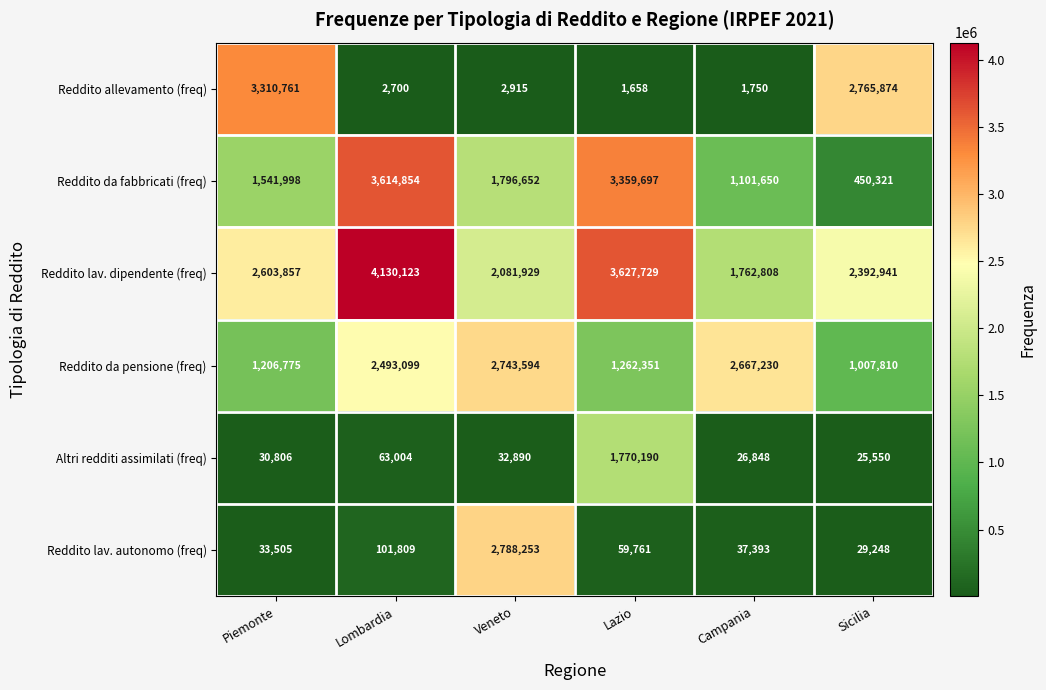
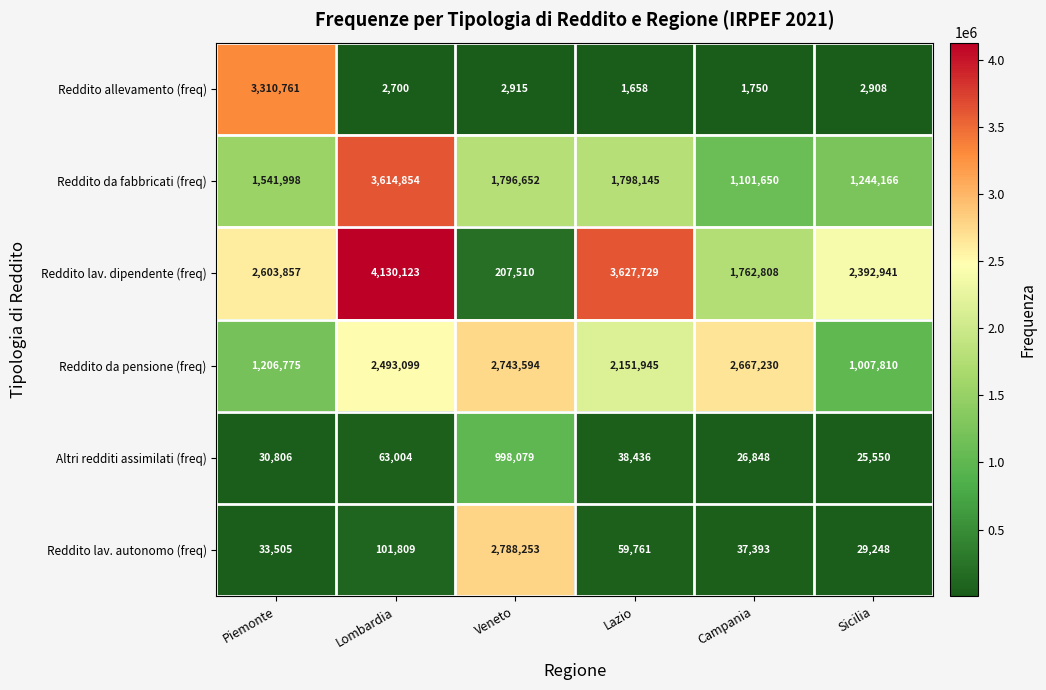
  {
    "Reddito allevamento (freq)": {
      "Piemonte": "3,310,761",
      "Lombardia": "2,700",
      "Veneto": "2,915",
      "Lazio": "1,658",
      "Campania": "1,750",
-     "Sicilia": "2,765,874"
+     "Sicilia": "2,908"
    },
    "Reddito da fabbricati (freq)": {
      "Piemonte": "1,541,998",
      "Lombardia": "3,614,854",
      "Veneto": "1,796,652",
-     "Lazio": "3,359,697",
+     "Lazio": "1,798,145",
      "Campania": "1,101,650",
-     "Sicilia": "450,321"
+     "Sicilia": "1,244,166"
    },
    "Reddito lav. dipendente (freq)": {
      "Piemonte": "2,603,857",
      "Lombardia": "4,130,123",
-     "Veneto": "2,081,929",
+     "Veneto": "207,510",
      "Lazio": "3,627,729",
      "Campania": "1,762,808",
      "Sicilia": "2,392,941"
    },
    "Reddito da pensione (freq)": {
      "Piemonte": "1,206,775",
      "Lombardia": "2,493,099",
      "Veneto": "2,743,594",
-     "Lazio": "1,262,351",
+     "Lazio": "2,151,945",
      "Campania": "2,667,230",
      "Sicilia": "1,007,810"
    },
    "Altri redditi assimilati (freq)": {
      "Piemonte": "30,806",
      "Lombardia": "63,004",
-     "Veneto": "32,890",
-     "Lazio": "1,770,190",
+     "Veneto": "998,079",
+     "Lazio": "38,436",
      "Campania": "26,848",
      "Sicilia": "25,550"
    },
    "Reddito lav. autonomo (freq)": {
      "Piemonte": "33,505",
      "Lombardia": "101,809",
      "Veneto": "2,788,253",
      "Lazio": "59,761",
      "Campania": "37,393",
      "Sicilia": "29,248"
    }
  }
